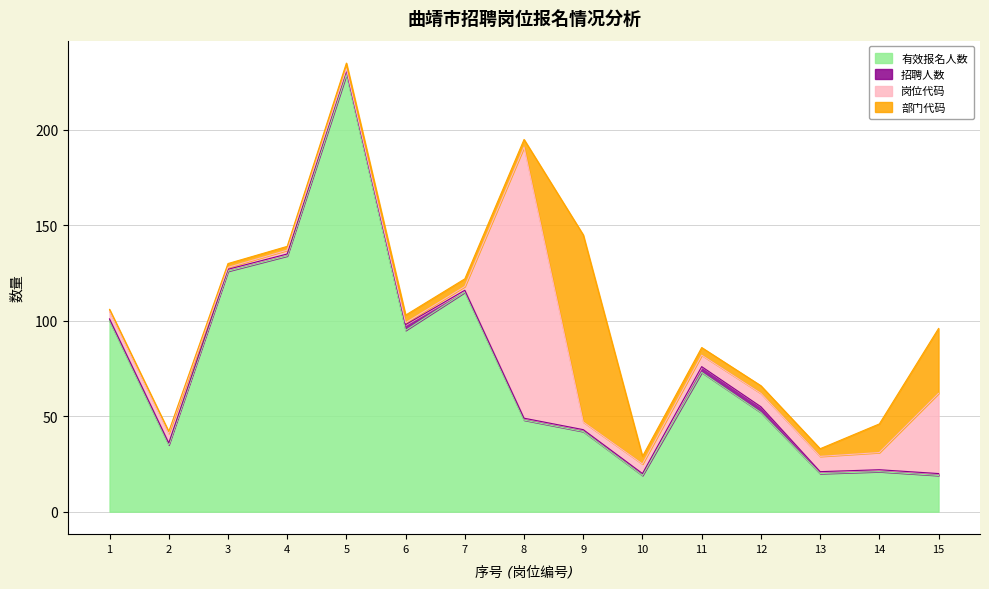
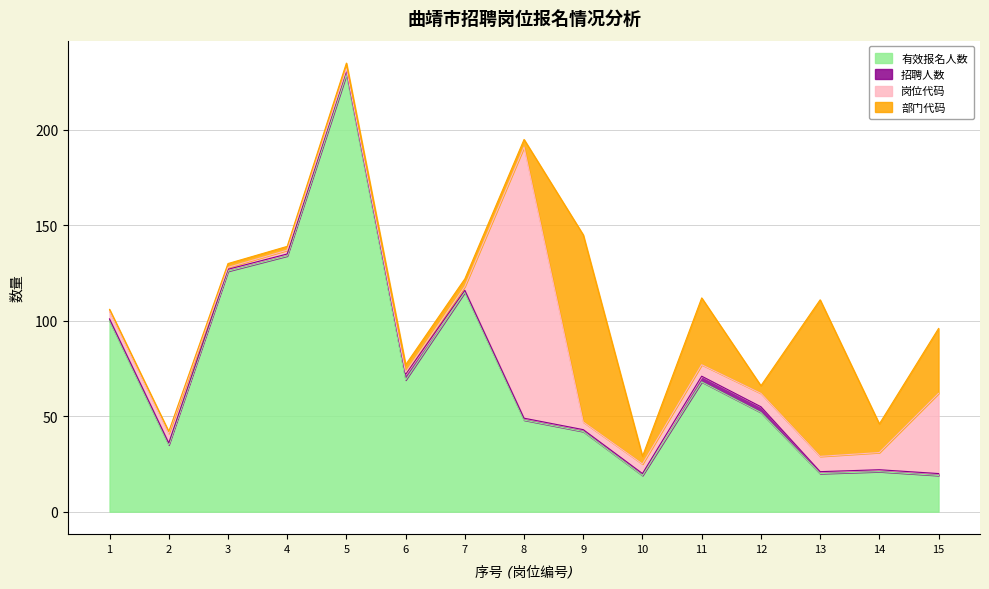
  {
    "有效报名人数": {
      "5": 229,
-     "6": 95,
-     "11": 73,
+     "6": 69,
+     "11": 68,
      "12": 52
    },
    "招聘人数": {
      "11": 3,
      "12": 3
    },
    "岗位代码": {
      "4": 2,
      "7": 2,
      "8": 142,
      "9": 4,
      "10": 5,
      "11": 6,
      "12": 7,
      "13": 8,
      "14": 9,
      "15": 42
    },
    "部门代码": {
      "3": 2,
      "4": 2,
      "5": 3,
      "6": 4,
      "7": 4,
      "8": 4,
      "9": 98,
      "10": 4,
-     "11": 4,
+     "11": 35,
      "12": 4,
-     "13": 4,
+     "13": 82,
      "14": 15,
      "15": 34
    }
  }
